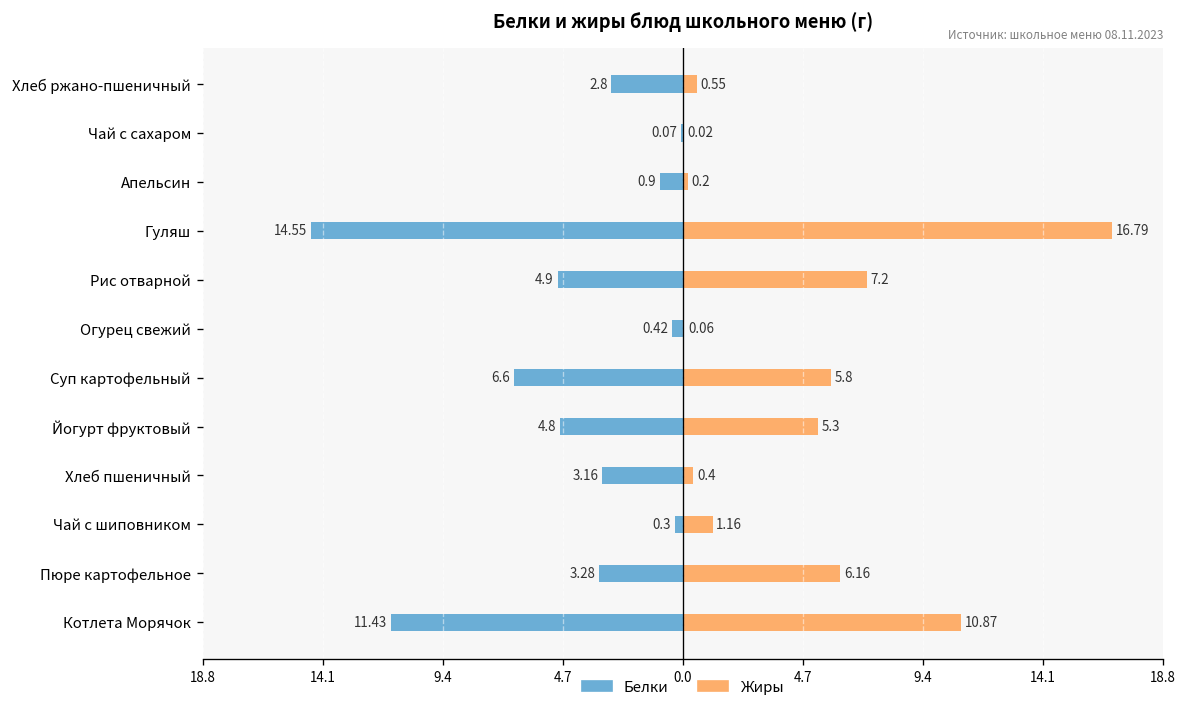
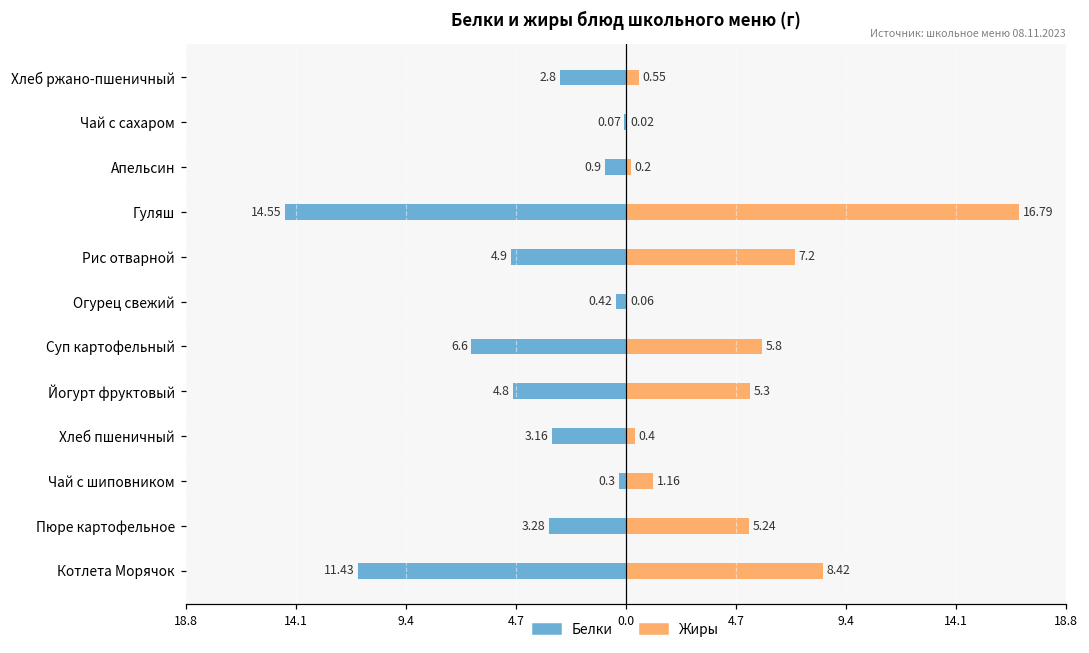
  {
    "Жиры": {
      "Хлеб ржано-пшеничный": 0.55,
      "Чай с сахаром": 0.02,
      "Апельсин": 0.2,
      "Гуляш": 16.79,
      "Рис отварной": 7.2,
      "Огурец свежий": 0.06,
      "Суп картофельный": 5.8,
      "Йогурт фруктовый": 5.3,
      "Хлеб пшеничный": 0.4,
      "Чай с шиповником": 1.16,
-     "Пюре картофельное": 6.16,
-     "Котлета Морячок": 10.87
+     "Пюре картофельное": 5.24,
+     "Котлета Морячок": 8.42
    }
  }
